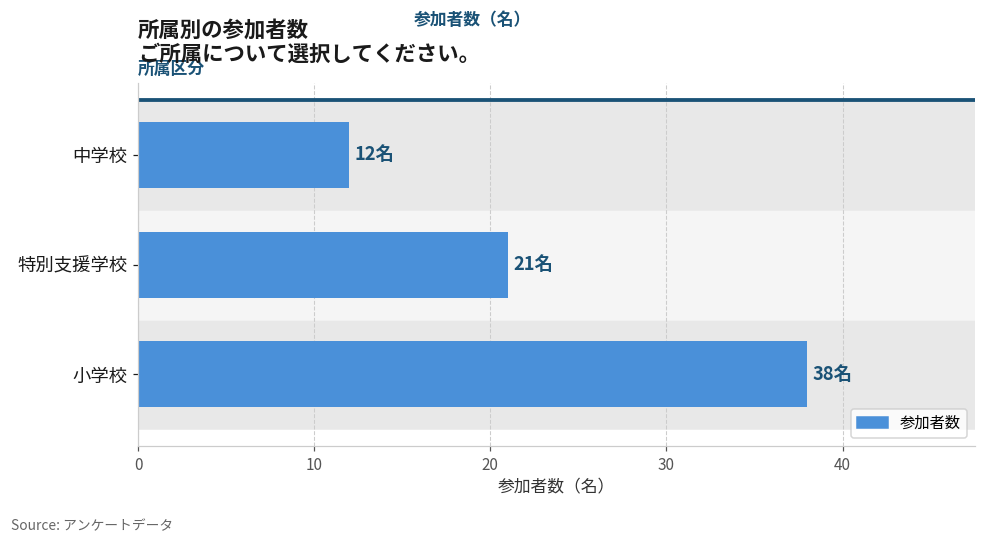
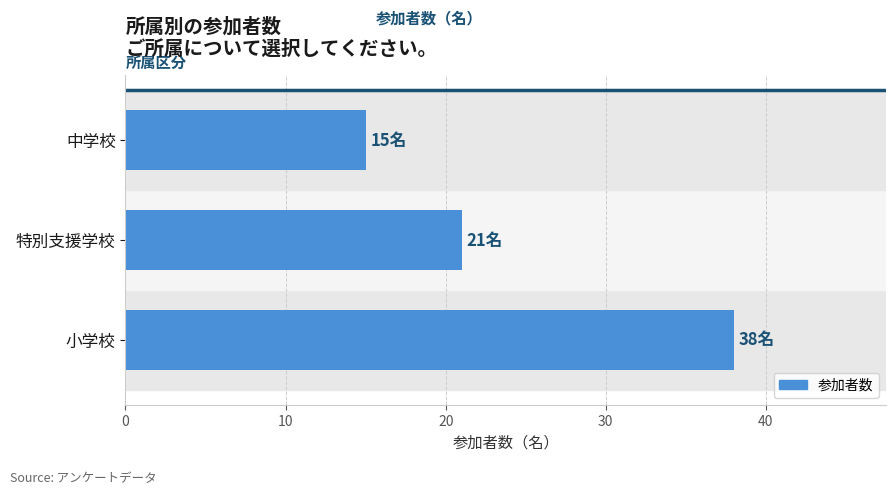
  {
-   "中学校": "12名",
+   "中学校": "15名",
    "特別支援学校": "21名",
    "小学校": "38名"
  }
